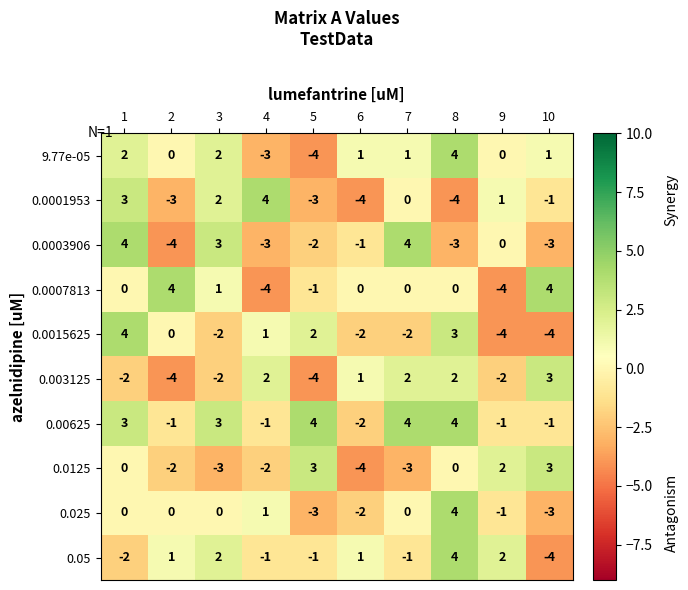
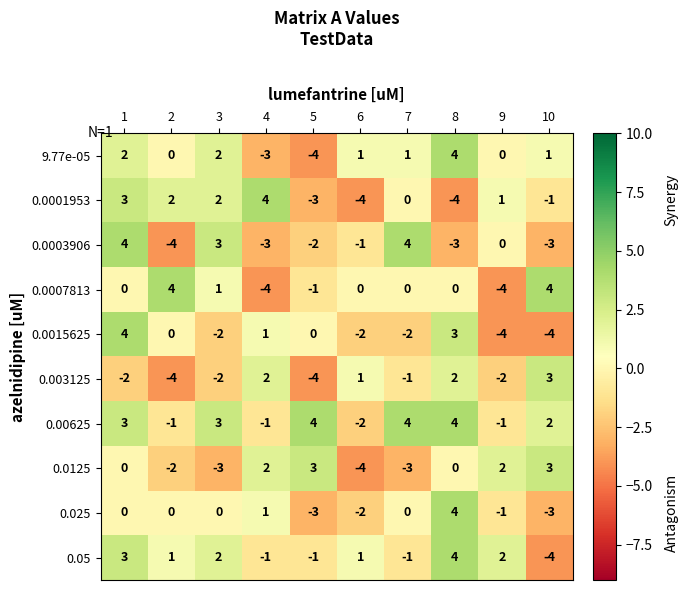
  {
    "9.77e-05": {
      "1": 2,
      "2": 0,
      "3": 2,
      "4": -3,
      "5": -4,
      "6": 1,
      "7": 1,
      "8": 4,
      "9": 0,
      "10": 1
    },
    "0.0001953": {
      "1": 3,
-     "2": -3,
+     "2": 2,
      "3": 2,
      "4": 4,
      "5": -3,
      "6": -4,
      "7": 0,
      "8": -4,
      "9": 1,
      "10": -1
    },
    "0.0003906": {
      "1": 4,
      "2": -4,
      "3": 3,
      "4": -3,
      "5": -2,
      "6": -1,
      "7": 4,
      "8": -3,
      "9": 0,
      "10": -3
    },
    "0.0007813": {
      "1": 0,
      "2": 4,
      "3": 1,
      "4": -4,
      "5": -1,
      "6": 0,
      "7": 0,
      "8": 0,
      "9": -4,
      "10": 4
    },
    "0.0015625": {
      "1": 4,
      "2": 0,
      "3": -2,
      "4": 1,
-     "5": 2,
+     "5": 0,
      "6": -2,
      "7": -2,
      "8": 3,
      "9": -4,
      "10": -4
    },
    "0.003125": {
      "1": -2,
      "2": -4,
      "3": -2,
      "4": 2,
      "5": -4,
      "6": 1,
-     "7": 2,
+     "7": -1,
      "8": 2,
      "9": -2,
      "10": 3
    },
    "0.00625": {
      "1": 3,
      "2": -1,
      "3": 3,
      "4": -1,
      "5": 4,
      "6": -2,
      "7": 4,
      "8": 4,
      "9": -1,
-     "10": -1
+     "10": 2
    },
    "0.0125": {
      "1": 0,
      "2": -2,
      "3": -3,
-     "4": -2,
+     "4": 2,
      "5": 3,
      "6": -4,
      "7": -3,
      "8": 0,
      "9": 2,
      "10": 3
    },
    "0.025": {
      "1": 0,
      "2": 0,
      "3": 0,
      "4": 1,
      "5": -3,
      "6": -2,
      "7": 0,
      "8": 4,
      "9": -1,
      "10": -3
    },
    "0.05": {
-     "1": -2,
+     "1": 3,
      "2": 1,
      "3": 2,
      "4": -1,
      "5": -1,
      "6": 1,
      "7": -1,
      "8": 4,
      "9": 2,
      "10": -4
    }
  }
